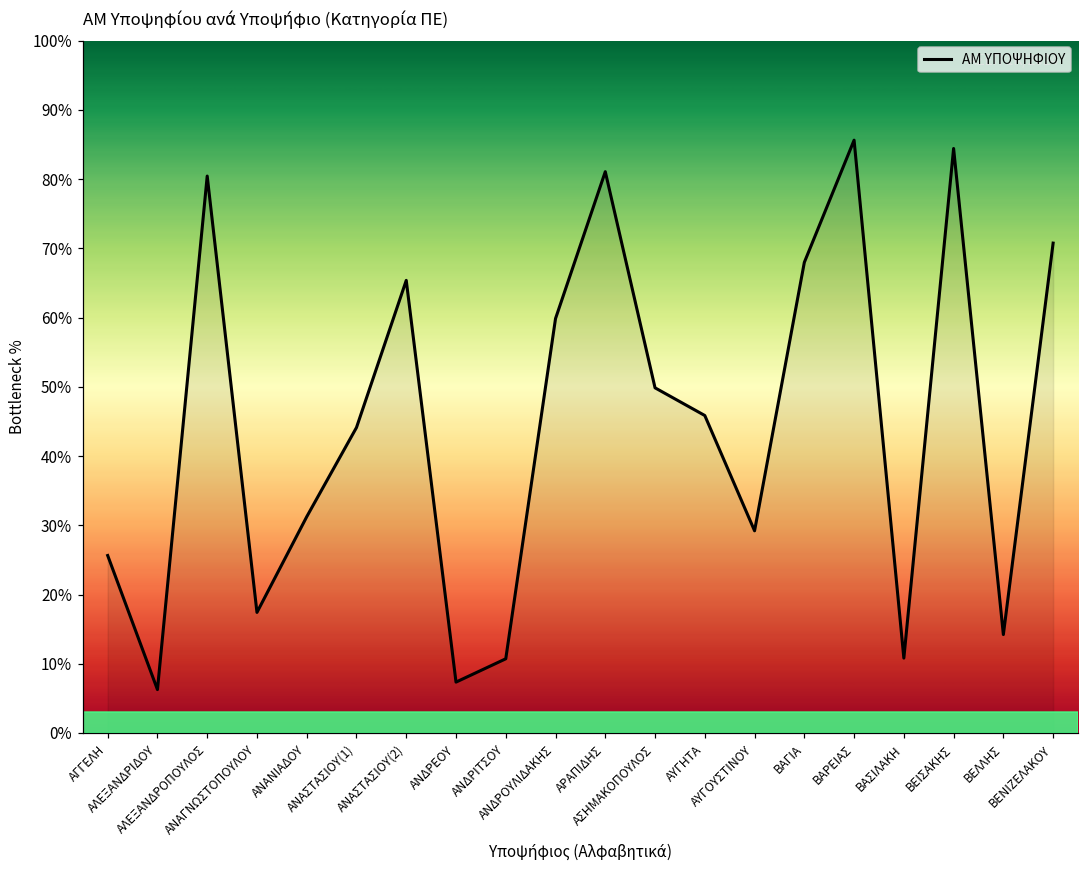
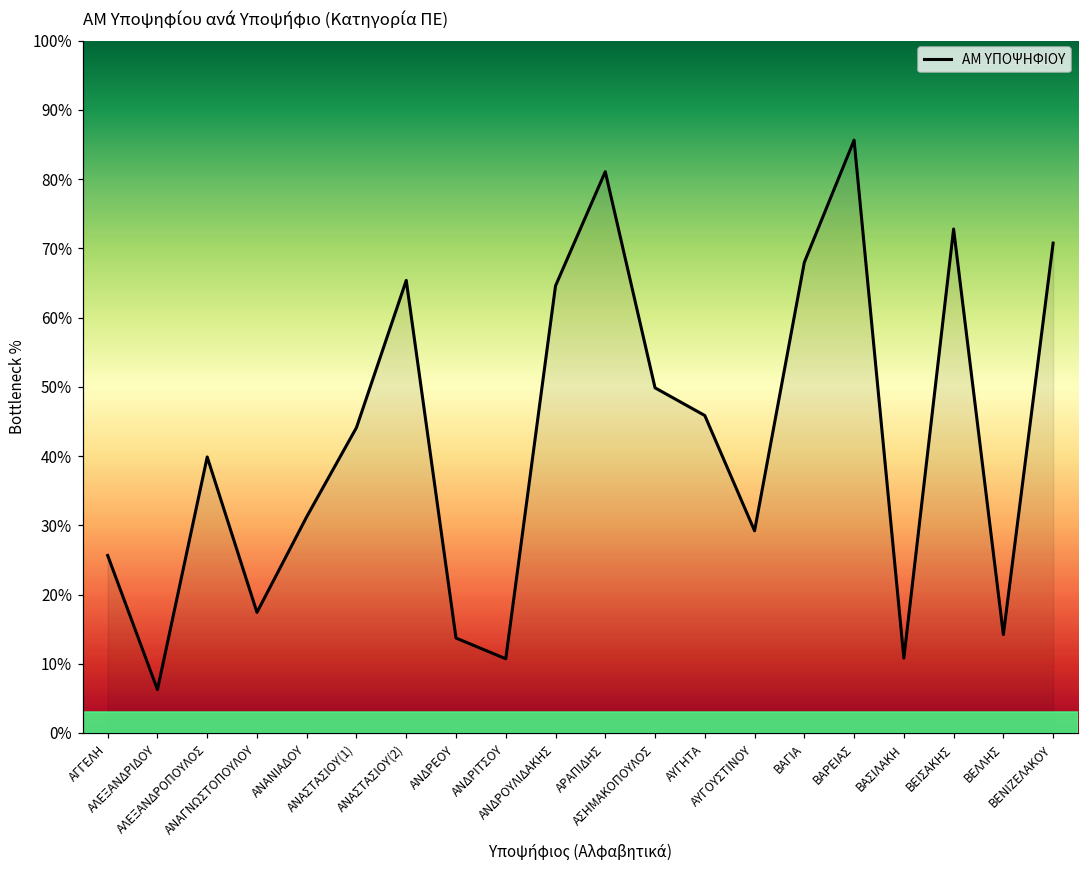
  {
    "ΑΓΓΕΛΗ": "26%",
    "ΑΛΕΞΑΝΔΡΙΔΟΥ": "6%",
-   "ΑΛΕΞΑΝΔΡΟΠΟΥΛΟΣ": "80%",
+   "ΑΛΕΞΑΝΔΡΟΠΟΥΛΟΣ": "40%",
    "ΑΝΑΓΝΩΣΤΟΠΟΥΛΟΥ": "17%",
    "ΑΝΑΝΙΑΔΟΥ": "31%",
    "ΑΝΑΣΤΑΣΙΟΥ(1)": "44%",
    "ΑΝΑΣΤΑΣΙΟΥ(2)": "65%",
-   "ΑΝΔΡΕΟΥ": "7%",
+   "ΑΝΔΡΕΟΥ": "14%",
    "ΑΝΔΡΙΤΣΟΥ": "11%",
-   "ΑΝΔΡΟΥΛΙΔΑΚΗΣ": "60%",
+   "ΑΝΔΡΟΥΛΙΔΑΚΗΣ": "65%",
    "ΑΡΑΠΙΔΗΣ": "81%",
    "ΑΣΗΜΑΚΟΠΟΥΛΟΣ": "50%",
    "ΑΥΓΗΤΑ": "46%",
    "ΑΥΓΟΥΣΤΙΝΟΥ": "29%",
    "ΒΑΓΙΑ": "68%",
    "ΒΑΡΕΙΑΣ": "86%",
    "ΒΑΣΙΛΑΚΗ": "11%",
-   "ΒΕΙΣΑΚΗΣ": "84%",
+   "ΒΕΙΣΑΚΗΣ": "73%",
    "ΒΕΛΛΗΣ": "14%",
    "ΒΕΝΙΖΕΛΑΚΟΥ": "71%"
  }
